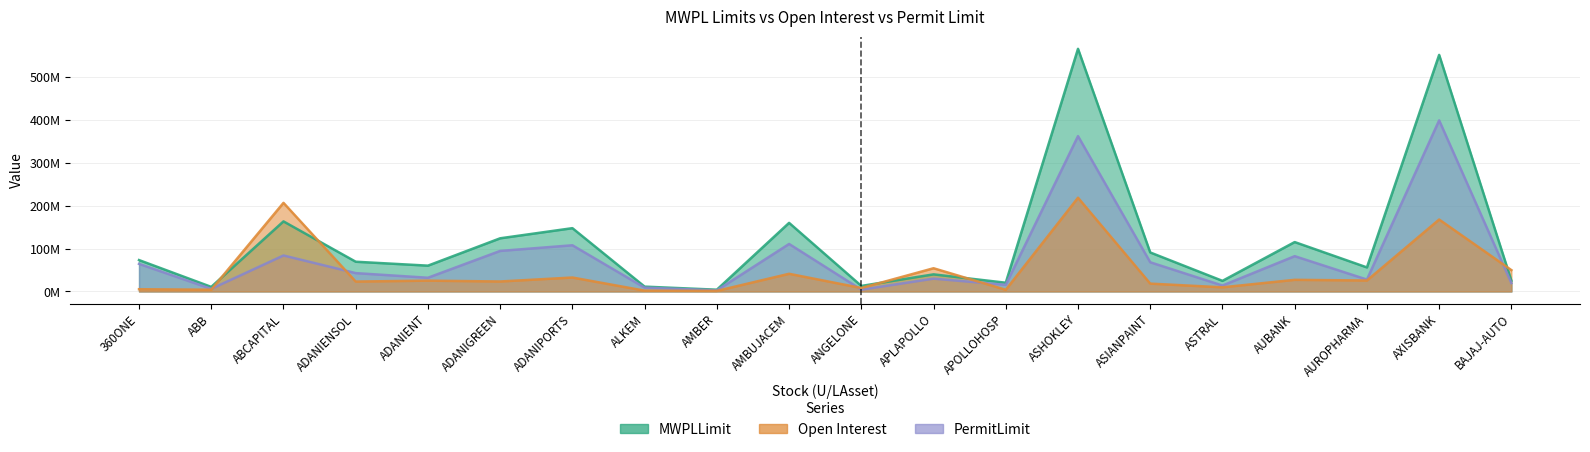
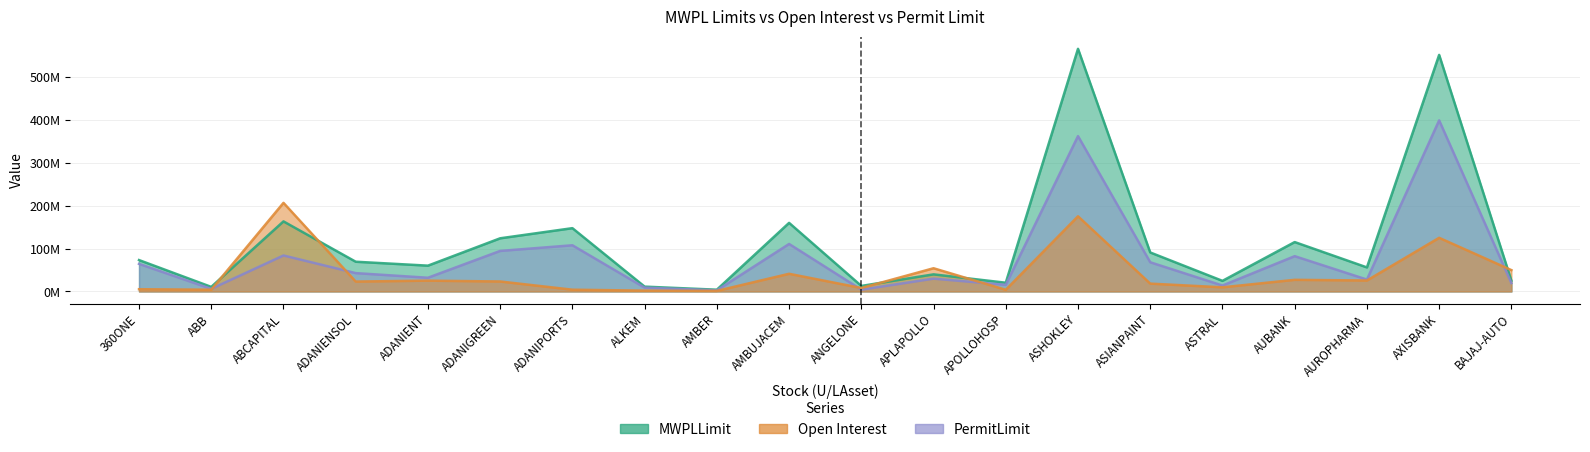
  {
    "MWPLLimit": {
      "360ONE": 70000000,
      "ABCAPITAL": 160000000,
      "ADANIENSOL": 70000000,
      "ADANIENT": 60000000,
      "ADANIGREEN": 120000000,
      "ADANIPORTS": 150000000,
      "AMBUJACEM": 160000000,
      "APLAPOLLO": 40000000,
      "ASHOKLEY": 560000000,
      "ASIANPAINT": 90000000,
      "ASTRAL": 20000000,
      "AUBANK": 110000000,
      "AUROPHARMA": 60000000,
      "AXISBANK": 550000000
    },
    "PermitLimit": {
      "360ONE": 60000000,
      "ABCAPITAL": 80000000,
      "ADANIENSOL": 40000000,
      "ADANIENT": 30000000,
      "ADANIGREEN": 90000000,
      "ADANIPORTS": 110000000,
      "AMBUJACEM": 110000000,
      "APLAPOLLO": 30000000,
      "ASHOKLEY": 360000000,
      "ASIANPAINT": 70000000,
      "AUBANK": 80000000,
      "AXISBANK": 400000000
    },
    "Open Interest": {
      "360ONE": 10000000,
      "ABCAPITAL": 210000000,
      "ADANIENSOL": 20000000,
      "ADANIENT": 30000000,
      "ADANIGREEN": 20000000,
-     "ADANIPORTS": 30000000,
+     "ADANIPORTS": 0,
      "ALKEM": 0,
      "AMBUJACEM": 40000000,
      "APLAPOLLO": 50000000,
      "APOLLOHOSP": 0,
-     "ASHOKLEY": 220000000,
+     "ASHOKLEY": 180000000,
      "ASIANPAINT": 20000000,
      "AUBANK": 30000000,
-     "AXISBANK": 170000000,
+     "AXISBANK": 120000000,
      "BAJAJ-AUTO": 50000000
    }
  }
